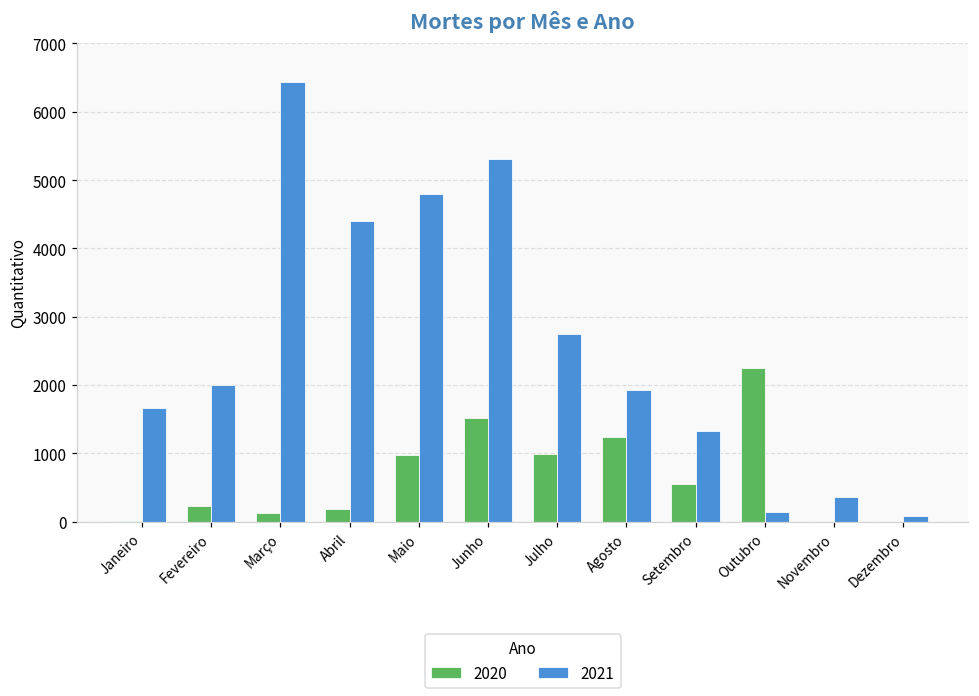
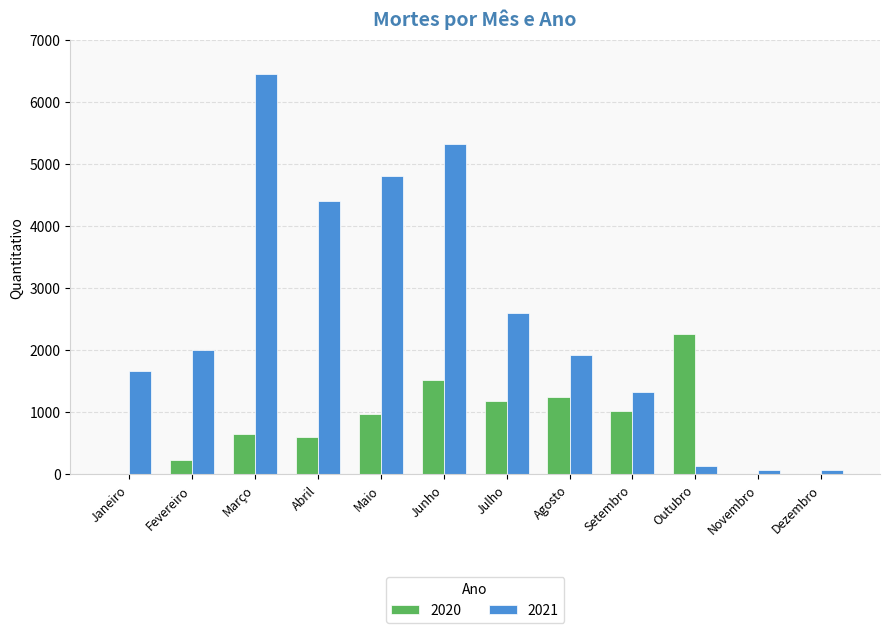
  {
    "2020": {
      "Fevereiro": 200,
-     "Março": 100,
-     "Abril": 200,
+     "Março": 600,
+     "Abril": 600,
      "Maio": 1000,
      "Junho": 1500,
-     "Julho": 1000,
+     "Julho": 1200,
      "Agosto": 1200,
-     "Setembro": 500,
+     "Setembro": 1000,
      "Outubro": 2300,
      "Novembro": 0,
      "Dezembro": 0
    },
    "2021": {
      "Janeiro": 1700,
      "Fevereiro": 2000,
      "Março": 6400,
      "Abril": 4400,
      "Maio": 4800,
      "Junho": 5300,
-     "Julho": 2800,
+     "Julho": 2600,
      "Agosto": 1900,
      "Setembro": 1300,
      "Outubro": 100,
-     "Novembro": 400,
+     "Novembro": 100,
      "Dezembro": 100
    }
  }
